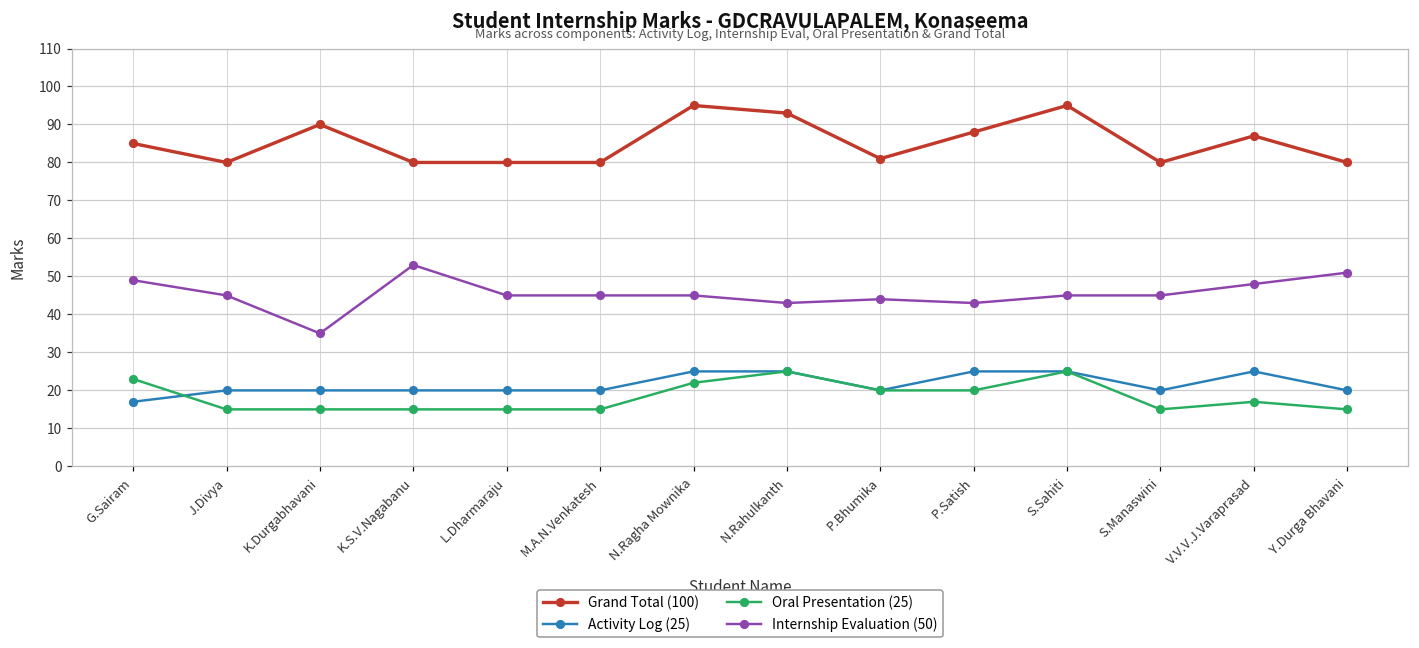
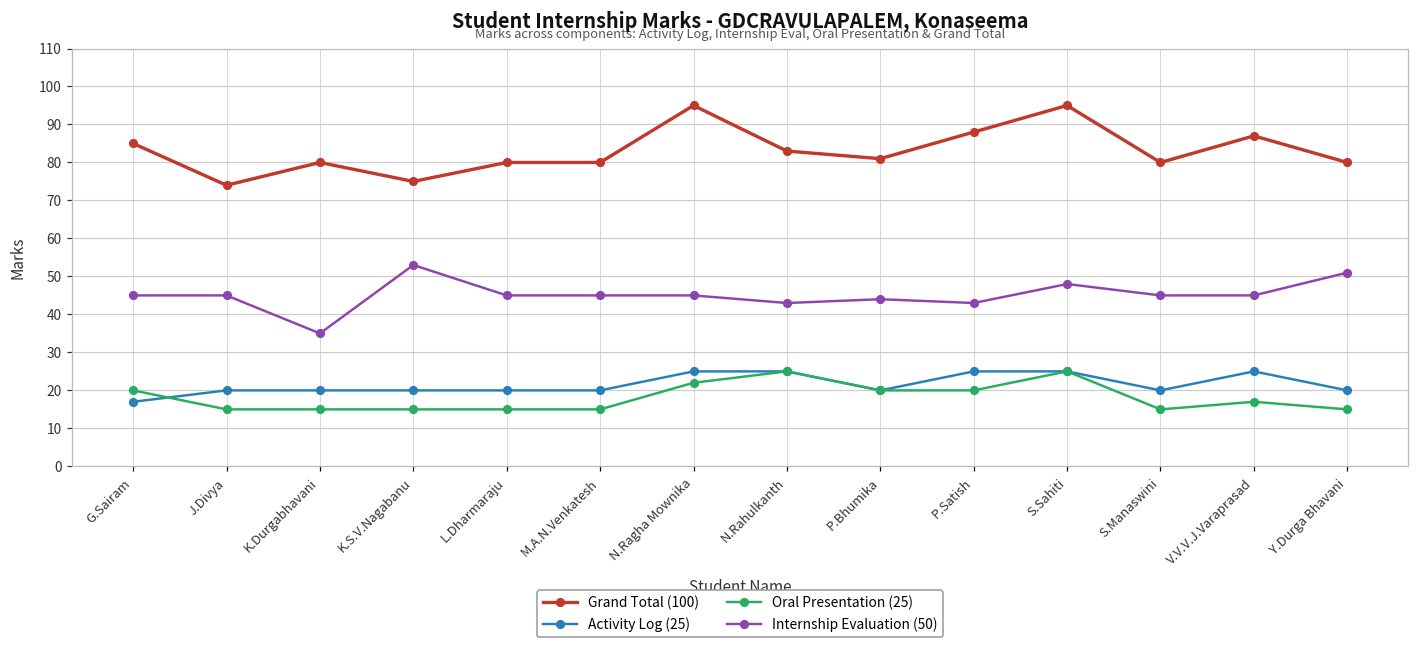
  {
    "Grand Total (100)": {
      "G.Sairam": 85,
-     "J.Divya": 80,
-     "K.Durgabhavani": 90,
-     "K.S.V.Nagabanu": 80,
+     "J.Divya": 74,
+     "K.Durgabhavani": 80,
+     "K.S.V.Nagabanu": 75,
      "L.Dharmaraju": 80,
      "M.A.N.Venkatesh": 80,
      "N.Ragha Mownika": 95,
-     "N.Rahulkanth": 93,
+     "N.Rahulkanth": 83,
      "P.Bhumika": 81,
      "P.Satish": 88,
      "S.Sahiti": 95,
      "S.Manaswini": 80,
      "V.V.V.J.Varaprasad": 87,
      "Y.Durga Bhavani": 80
    },
    "Activity Log (25)": {
      "G.Sairam": 17,
      "J.Divya": 20,
      "K.Durgabhavani": 20,
      "K.S.V.Nagabanu": 20,
      "L.Dharmaraju": 20,
      "M.A.N.Venkatesh": 20,
      "N.Ragha Mownika": 25,
      "P.Satish": 25,
      "S.Manaswini": 20,
      "V.V.V.J.Varaprasad": 25,
      "Y.Durga Bhavani": 20
    },
    "Oral Presentation (25)": {
-     "G.Sairam": 23,
+     "G.Sairam": 20,
      "J.Divya": 15,
      "K.Durgabhavani": 15,
      "K.S.V.Nagabanu": 15,
      "L.Dharmaraju": 15,
      "M.A.N.Venkatesh": 15,
      "N.Ragha Mownika": 22,
      "P.Satish": 20,
      "S.Manaswini": 15,
      "V.V.V.J.Varaprasad": 17,
      "Y.Durga Bhavani": 15
    },
    "Internship Evaluation (50)": {
-     "G.Sairam": 49,
+     "G.Sairam": 45,
      "J.Divya": 45,
      "K.Durgabhavani": 35,
      "K.S.V.Nagabanu": 53,
      "L.Dharmaraju": 45,
      "M.A.N.Venkatesh": 45,
      "N.Ragha Mownika": 45,
      "N.Rahulkanth": 43,
      "P.Bhumika": 44,
      "P.Satish": 43,
-     "S.Sahiti": 45,
+     "S.Sahiti": 48,
      "S.Manaswini": 45,
-     "V.V.V.J.Varaprasad": 48,
+     "V.V.V.J.Varaprasad": 45,
      "Y.Durga Bhavani": 51
    }
  }
